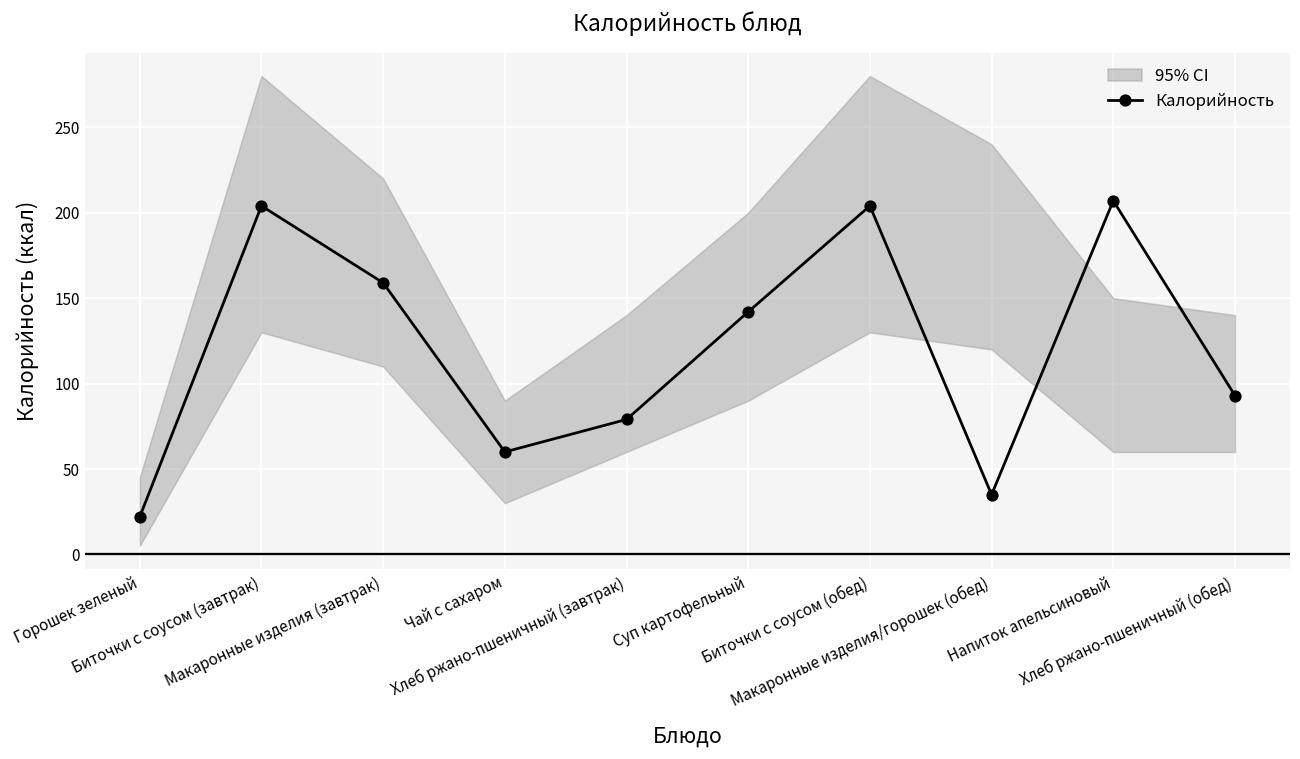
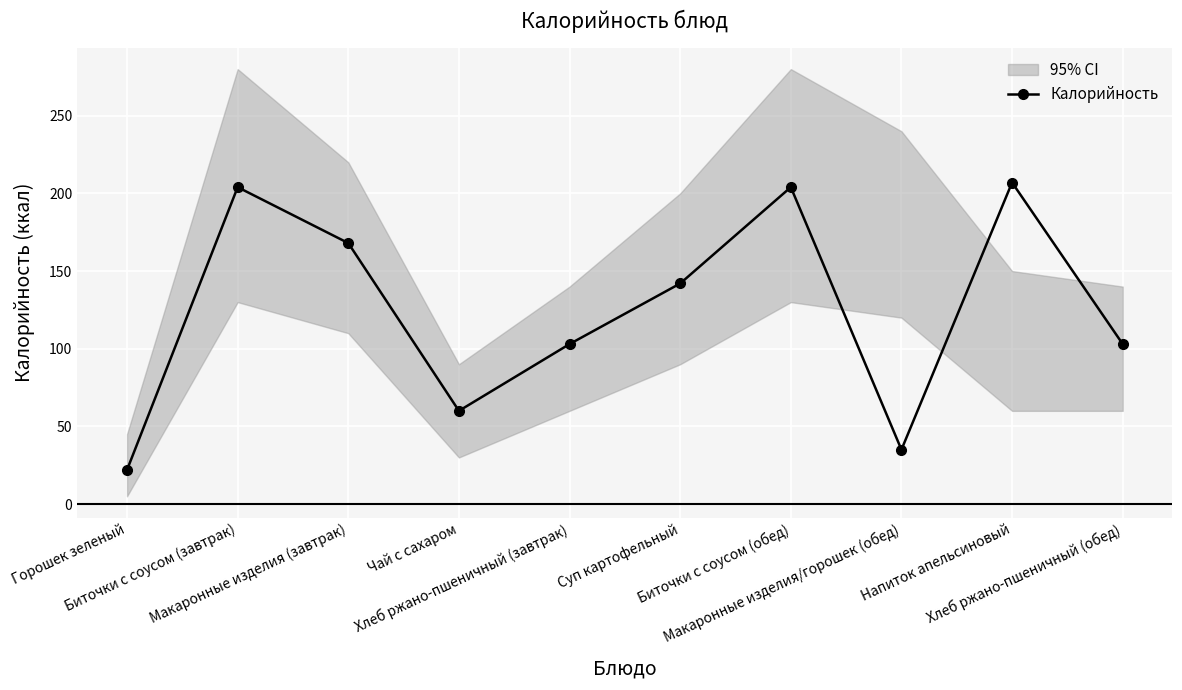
  {
    "Калорийность": {
      "Горошек зеленый": 22,
      "Биточки с соусом (завтрак)": 204,
-     "Макаронные изделия (завтрак)": 159,
+     "Макаронные изделия (завтрак)": 168,
      "Чай с сахаром": 60,
-     "Хлеб ржано-пшеничный (завтрак)": 79,
+     "Хлеб ржано-пшеничный (завтрак)": 103,
      "Суп картофельный": 142,
      "Биточки с соусом (обед)": 204,
      "Макаронные изделия/горошек (обед)": 35,
      "Напиток апельсиновый": 207,
-     "Хлеб ржано-пшеничный (обед)": 93
+     "Хлеб ржано-пшеничный (обед)": 103
    }
  }
